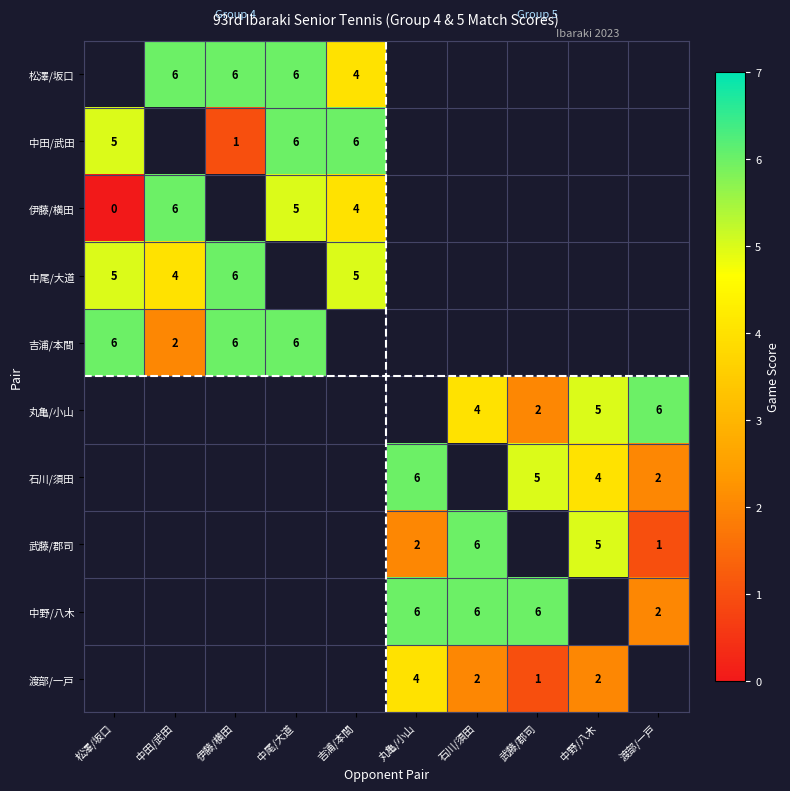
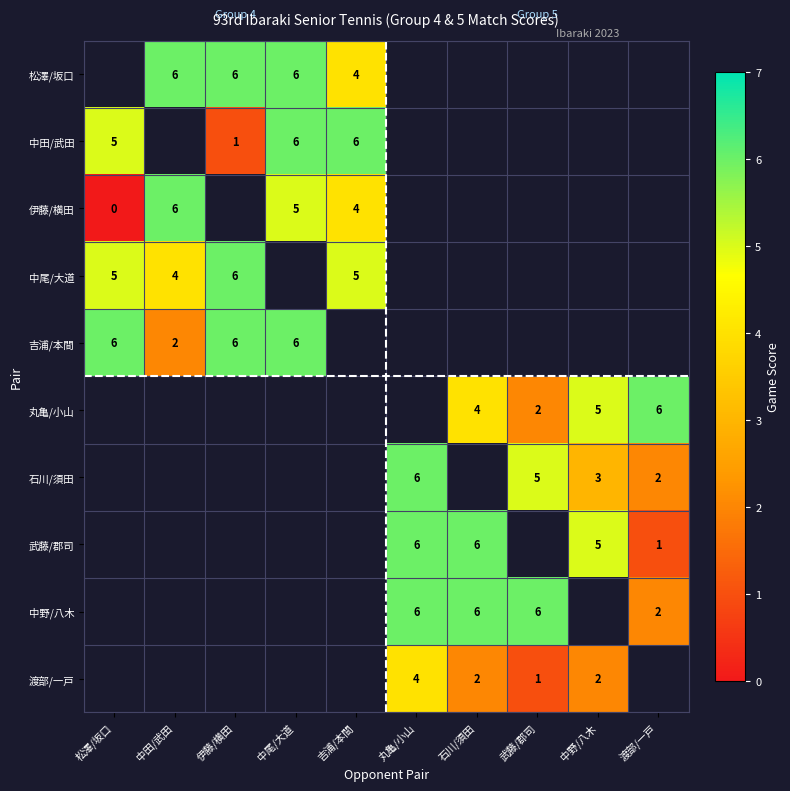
  {
    "松澤/坂口": {
      "中田/武田": 6,
      "伊藤/横田": 6,
      "中尾/大道": 6,
      "吉浦/本間": 4
    },
    "中田/武田": {
      "松澤/坂口": 5,
      "伊藤/横田": 1,
      "中尾/大道": 6,
      "吉浦/本間": 6
    },
    "伊藤/横田": {
      "松澤/坂口": 0,
      "中田/武田": 6,
      "中尾/大道": 5,
      "吉浦/本間": 4
    },
    "中尾/大道": {
      "松澤/坂口": 5,
      "中田/武田": 4,
      "伊藤/横田": 6,
      "吉浦/本間": 5
    },
    "吉浦/本間": {
      "松澤/坂口": 6,
      "中田/武田": 2,
      "伊藤/横田": 6,
      "中尾/大道": 6
    },
    "丸亀/小山": {
      "石川/須田": 4,
      "武藤/郡司": 2,
      "中野/八木": 5,
      "渡部/一戸": 6
    },
    "石川/須田": {
      "丸亀/小山": 6,
      "武藤/郡司": 5,
-     "中野/八木": 4,
+     "中野/八木": 3,
      "渡部/一戸": 2
    },
    "武藤/郡司": {
-     "丸亀/小山": 2,
+     "丸亀/小山": 6,
      "石川/須田": 6,
      "中野/八木": 5,
      "渡部/一戸": 1
    },
    "中野/八木": {
      "丸亀/小山": 6,
      "石川/須田": 6,
      "武藤/郡司": 6,
      "渡部/一戸": 2
    },
    "渡部/一戸": {
      "丸亀/小山": 4,
      "石川/須田": 2,
      "武藤/郡司": 1,
      "中野/八木": 2
    }
  }
